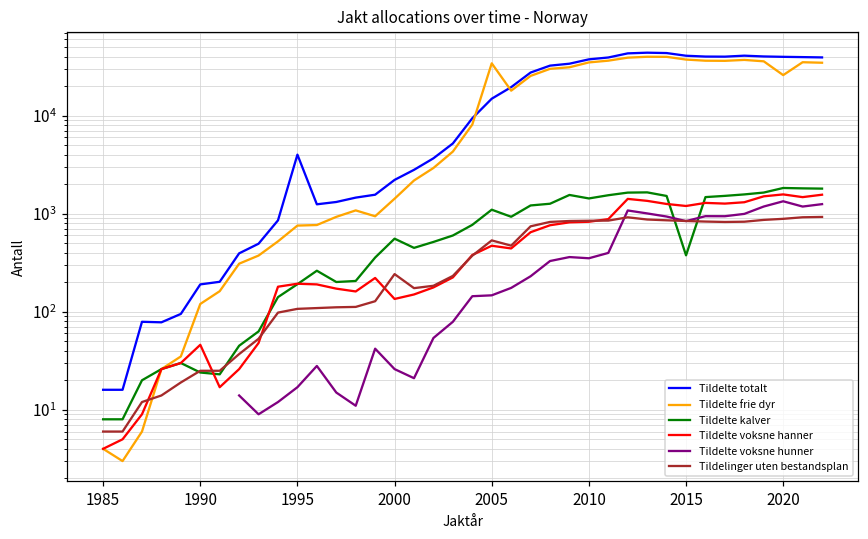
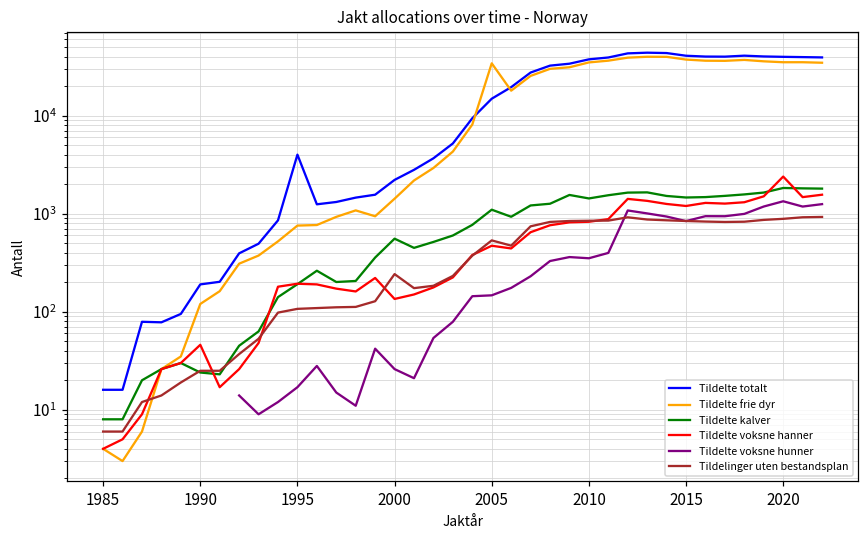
  {
    "Tildelte totalt": {
      "1985": 16,
      "1990": 190,
      "1995": 4000,
      "2000": 2200,
      "2005": 15000,
      "2010": 37000,
      "2015": 40000,
      "2020": 40000
    },
    "Tildelte frie dyr": {
      "1990": 120,
      "1995": 800,
      "2000": 1400,
      "2005": 34000,
      "2010": 35000,
      "2015": 37000,
-     "2020": 26000
+     "2020": 35000
    },
    "Tildelte kalver": {
      "1985": 8,
      "2000": 600,
      "2005": 1100,
      "2010": 1400,
-     "2015": 380,
+     "2015": 1500,
      "2020": 1800
    },
    "Tildelte voksne hanner": {
      "1990": 50,
      "2000": 140,
      "2005": 500,
      "2015": 1200,
-     "2020": 1600
+     "2020": 2400
    },
    "Tildelte voksne hunner": {
      "1995": 17,
      "2000": 26,
      "2005": 150,
      "2010": 350,
      "2020": 1300
    },
    "Tildelinger uten bestandsplan": {
      "1985": 6,
      "1995": 110,
      "2000": 240,
      "2005": 500,
      "2020": 900
    }
  }
